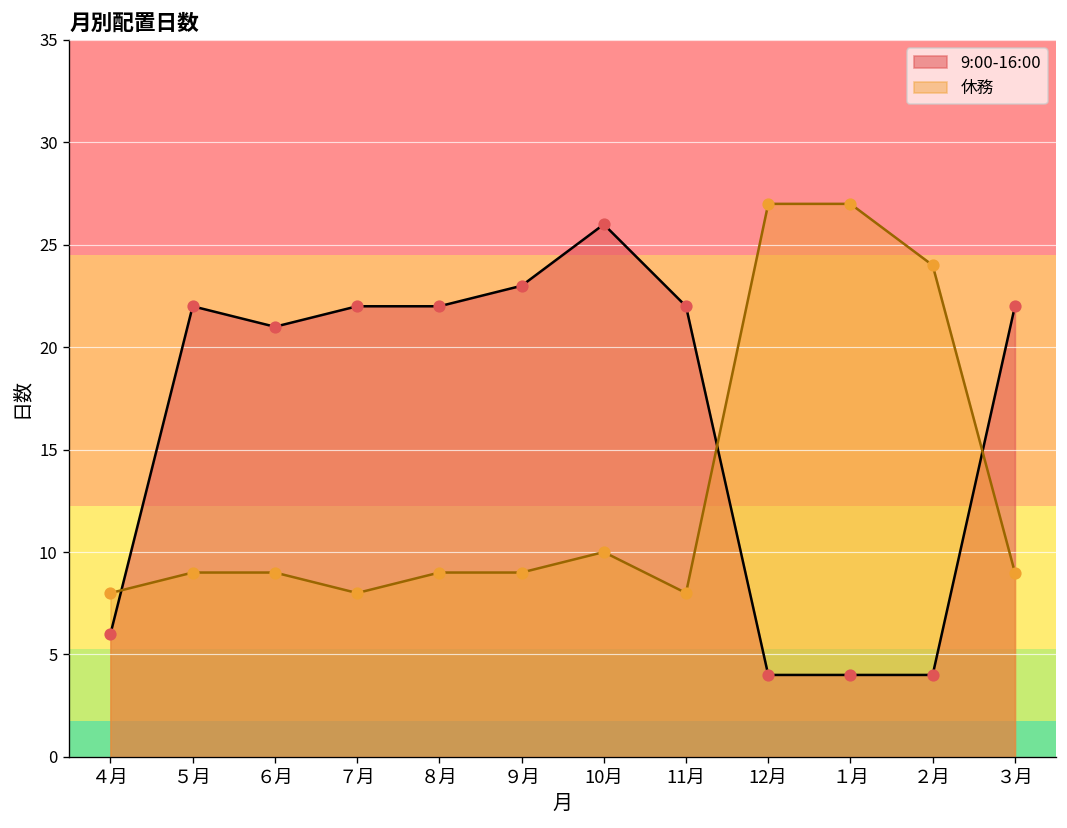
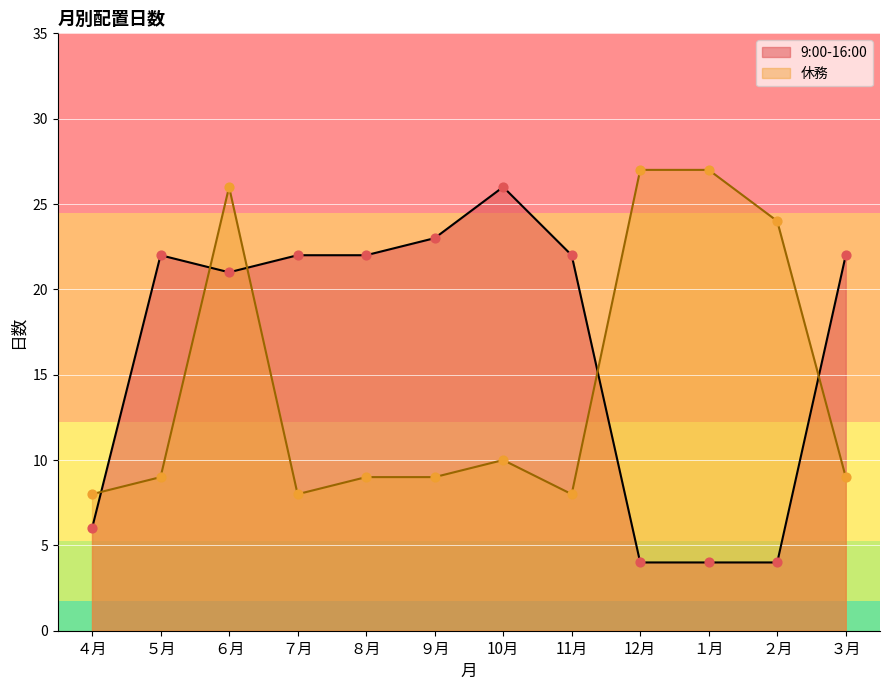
  {
    "9:00-16:00": {
      "４月": 6,
      "５月": 22,
      "６月": 21,
      "７月": 22,
      "８月": 22,
      "９月": 23,
      "10月": 26,
      "11月": 22,
      "12月": 4,
      "１月": 4,
      "２月": 4,
      "３月": 22
    },
    "休務": {
      "４月": 8,
      "５月": 9,
-     "６月": 9,
+     "６月": 26,
      "７月": 8,
      "８月": 9,
      "９月": 9,
      "10月": 10,
      "11月": 8,
      "12月": 27,
      "１月": 27,
      "２月": 24,
      "３月": 9
    }
  }
